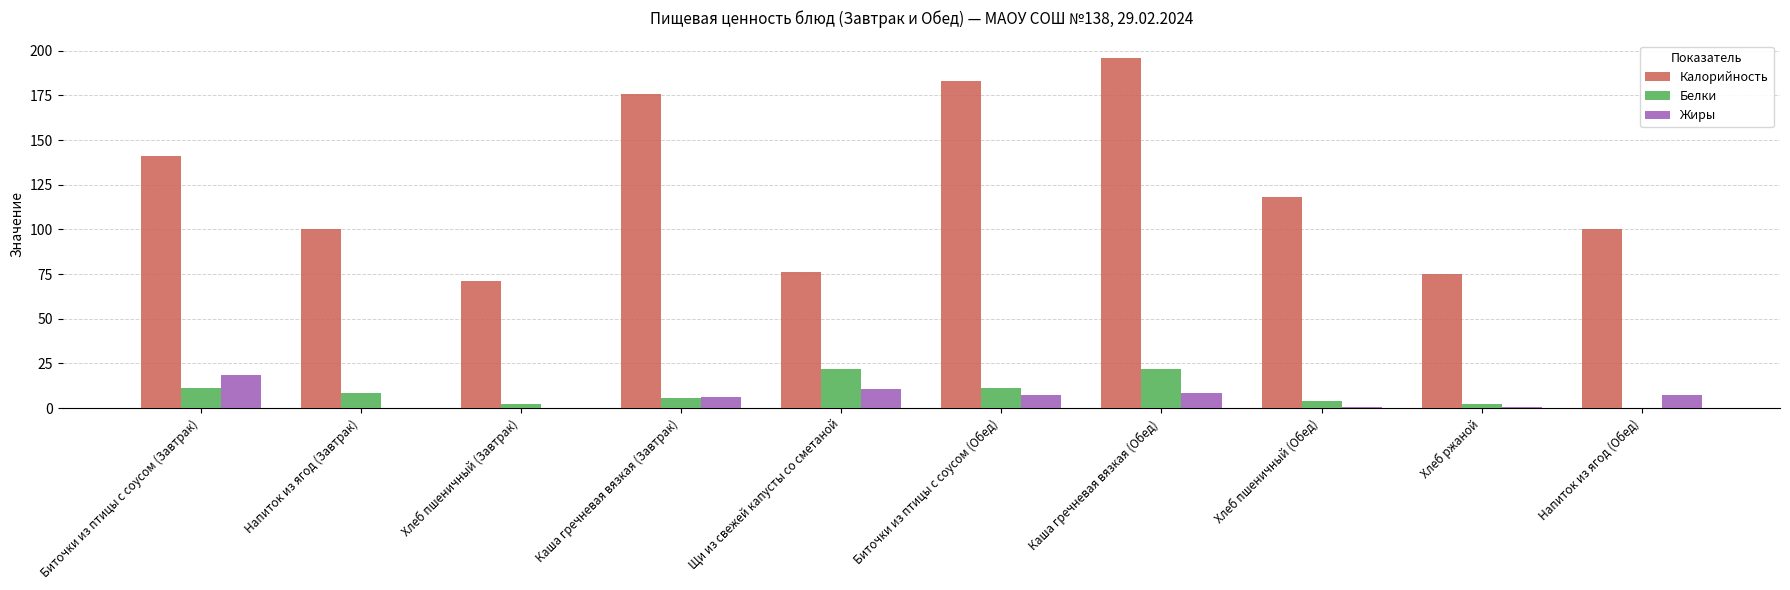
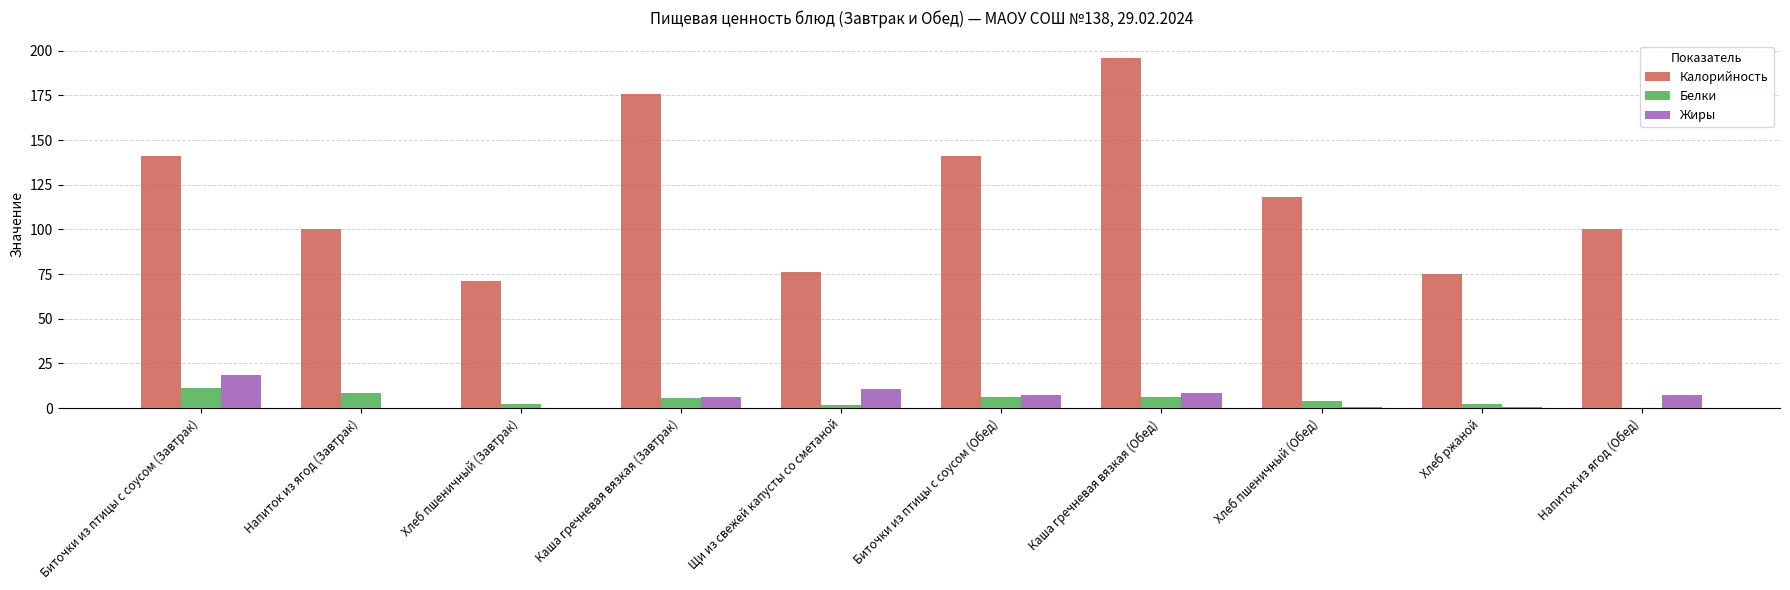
  {
    "Калорийность": {
      "Биточки из птицы с соусом (Завтрак)": 141,
      "Напиток из ягод (Завтрак)": 100,
      "Хлеб пшеничный (Завтрак)": 71,
      "Каша гречневая вязкая (Завтрак)": 176,
      "Щи из свежей капусты со сметаной": 76,
-     "Биточки из птицы с соусом (Обед)": 183,
+     "Биточки из птицы с соусом (Обед)": 141,
      "Каша гречневая вязкая (Обед)": 196,
      "Хлеб пшеничный (Обед)": 118,
      "Хлеб ржаной": 75,
      "Напиток из ягод (Обед)": 100
    },
    "Белки": {
      "Биточки из птицы с соусом (Завтрак)": 11,
      "Напиток из ягод (Завтрак)": 8,
      "Хлеб пшеничный (Завтрак)": 2,
      "Каша гречневая вязкая (Завтрак)": 6,
-     "Щи из свежей капусты со сметаной": 22,
-     "Биточки из птицы с соусом (Обед)": 11,
-     "Каша гречневая вязкая (Обед)": 22,
+     "Щи из свежей капусты со сметаной": 2,
+     "Биточки из птицы с соусом (Обед)": 7,
+     "Каша гречневая вязкая (Обед)": 6,
      "Хлеб пшеничный (Обед)": 4,
      "Хлеб ржаной": 2
    },
    "Жиры": {
      "Биточки из птицы с соусом (Завтрак)": 19,
      "Каша гречневая вязкая (Завтрак)": 6,
      "Щи из свежей капусты со сметаной": 11,
      "Биточки из птицы с соусом (Обед)": 7,
      "Каша гречневая вязкая (Обед)": 9,
      "Напиток из ягод (Обед)": 7
    }
  }
